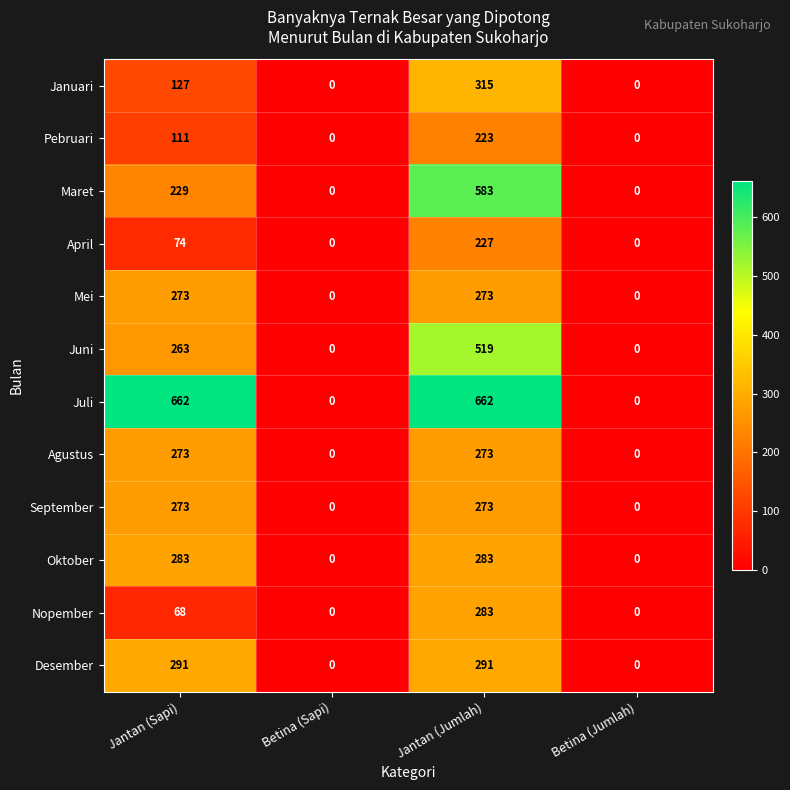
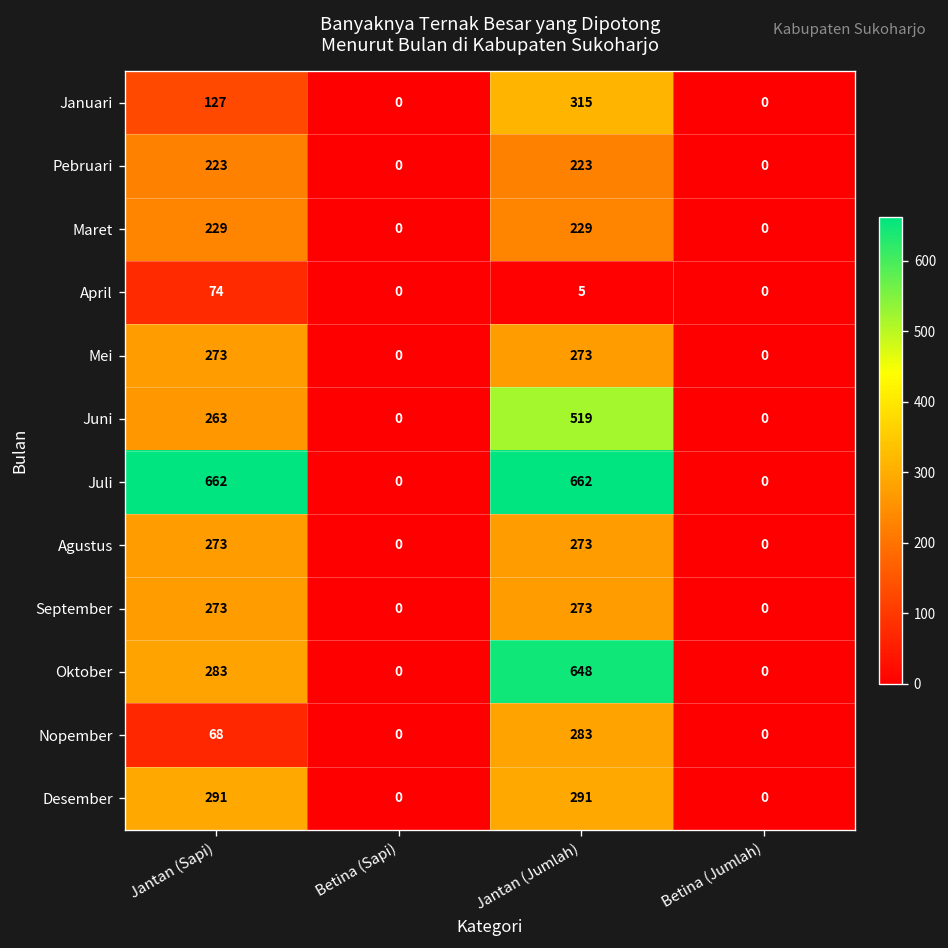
  {
    "Januari": {
      "Jantan (Sapi)": 127,
      "Betina (Sapi)": 0,
      "Jantan (Jumlah)": 315,
      "Betina (Jumlah)": 0
    },
    "Pebruari": {
-     "Jantan (Sapi)": 111,
+     "Jantan (Sapi)": 223,
      "Betina (Sapi)": 0,
      "Jantan (Jumlah)": 223,
      "Betina (Jumlah)": 0
    },
    "Maret": {
      "Jantan (Sapi)": 229,
      "Betina (Sapi)": 0,
-     "Jantan (Jumlah)": 583,
+     "Jantan (Jumlah)": 229,
      "Betina (Jumlah)": 0
    },
    "April": {
      "Jantan (Sapi)": 74,
      "Betina (Sapi)": 0,
-     "Jantan (Jumlah)": 227,
+     "Jantan (Jumlah)": 5,
      "Betina (Jumlah)": 0
    },
    "Mei": {
      "Jantan (Sapi)": 273,
      "Betina (Sapi)": 0,
      "Jantan (Jumlah)": 273,
      "Betina (Jumlah)": 0
    },
    "Juni": {
      "Jantan (Sapi)": 263,
      "Betina (Sapi)": 0,
      "Jantan (Jumlah)": 519,
      "Betina (Jumlah)": 0
    },
    "Juli": {
      "Jantan (Sapi)": 662,
      "Betina (Sapi)": 0,
      "Jantan (Jumlah)": 662,
      "Betina (Jumlah)": 0
    },
    "Agustus": {
      "Jantan (Sapi)": 273,
      "Betina (Sapi)": 0,
      "Jantan (Jumlah)": 273,
      "Betina (Jumlah)": 0
    },
    "September": {
      "Jantan (Sapi)": 273,
      "Betina (Sapi)": 0,
      "Jantan (Jumlah)": 273,
      "Betina (Jumlah)": 0
    },
    "Oktober": {
      "Jantan (Sapi)": 283,
      "Betina (Sapi)": 0,
-     "Jantan (Jumlah)": 283,
+     "Jantan (Jumlah)": 648,
      "Betina (Jumlah)": 0
    },
    "Nopember": {
      "Jantan (Sapi)": 68,
      "Betina (Sapi)": 0,
      "Jantan (Jumlah)": 283,
      "Betina (Jumlah)": 0
    },
    "Desember": {
      "Jantan (Sapi)": 291,
      "Betina (Sapi)": 0,
      "Jantan (Jumlah)": 291,
      "Betina (Jumlah)": 0
    }
  }
